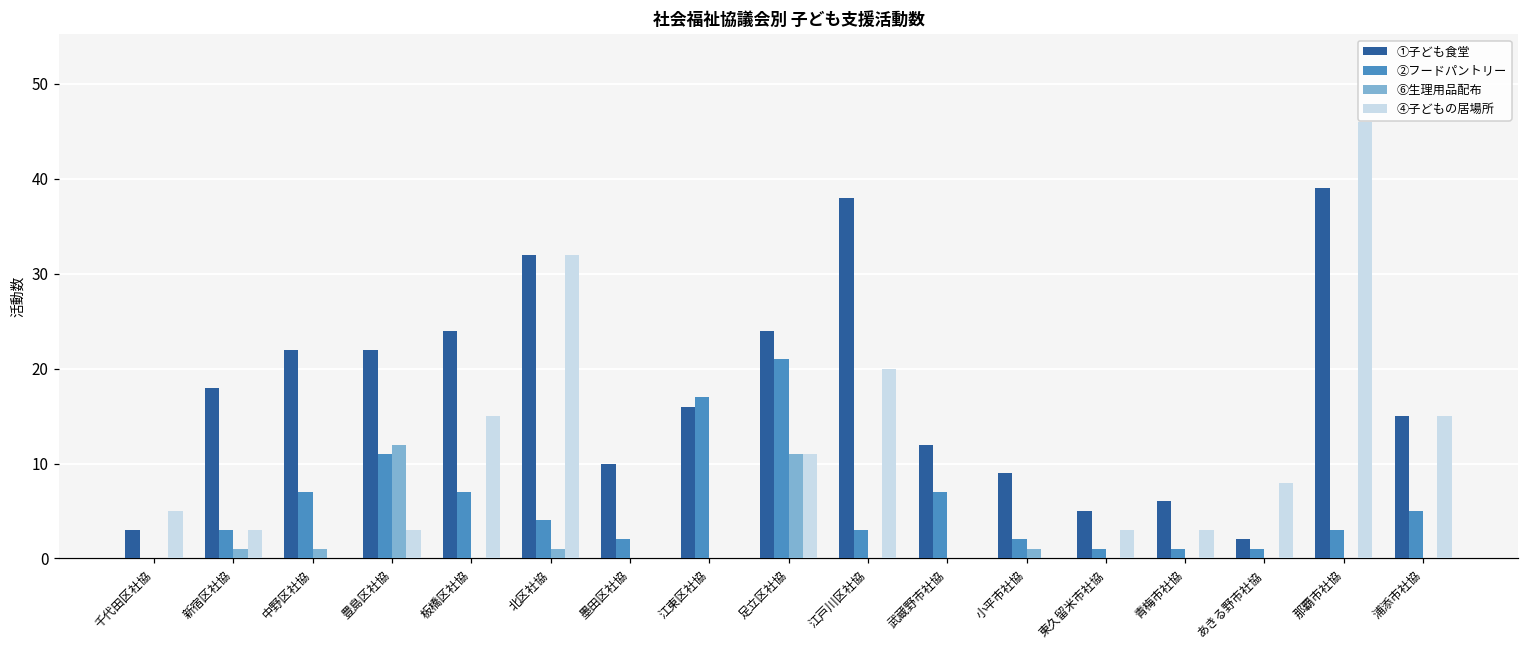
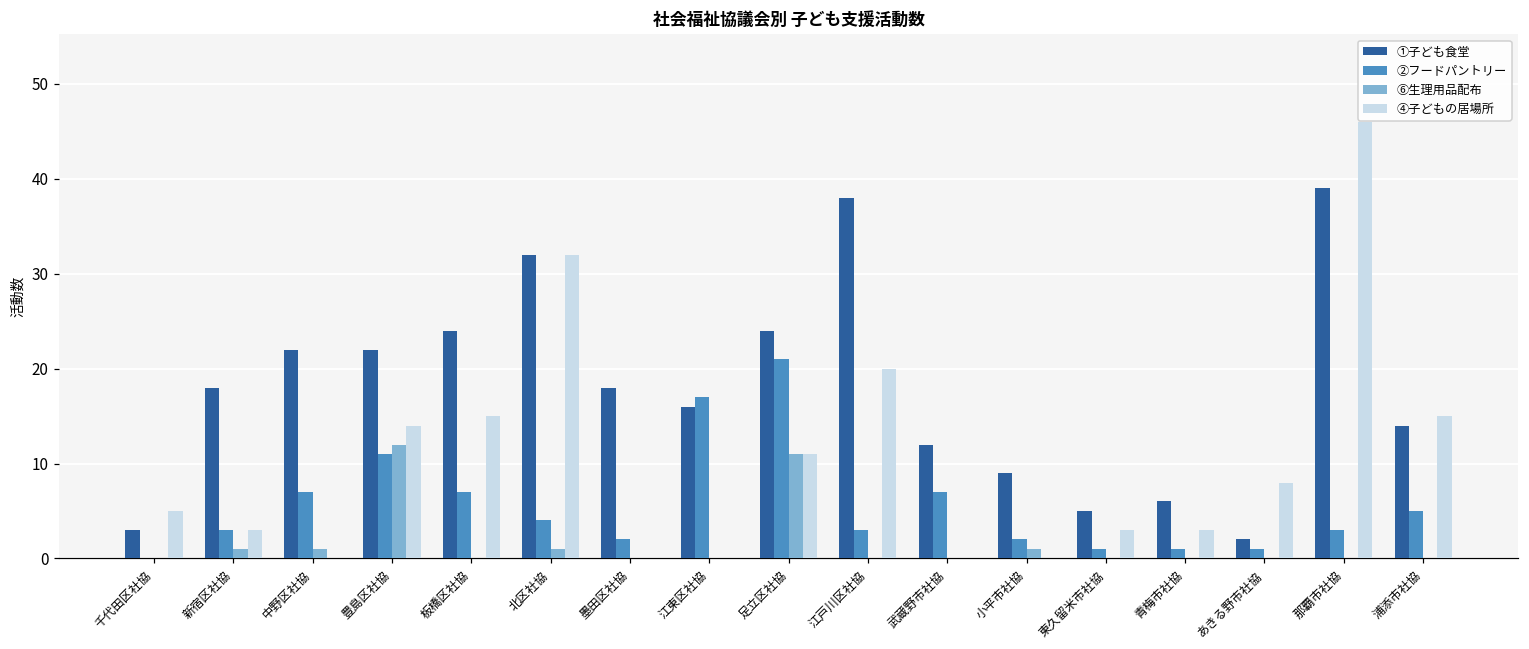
  {
    "①子ども食堂": {
      "千代田区社協": 3,
      "新宿区社協": 18,
      "中野区社協": 22,
      "豊島区社協": 22,
      "板橋区社協": 24,
      "北区社協": 32,
-     "墨田区社協": 10,
+     "墨田区社協": 18,
      "江東区社協": 16,
      "足立区社協": 24,
      "江戸川区社協": 38,
      "武蔵野市社協": 12,
      "小平市社協": 9,
      "東久留米市社協": 5,
      "青梅市社協": 6,
      "あきる野市社協": 2,
      "那覇市社協": 39,
-     "浦添市社協": 15
+     "浦添市社協": 14
    },
    "②フードパントリー": {
      "千代田区社協": 0,
      "新宿区社協": 3,
      "中野区社協": 7,
      "豊島区社協": 11,
      "板橋区社協": 7,
      "北区社協": 4,
      "墨田区社協": 2,
      "江東区社協": 17,
      "足立区社協": 21,
      "江戸川区社協": 3,
      "武蔵野市社協": 7,
      "小平市社協": 2,
      "東久留米市社協": 1,
      "青梅市社協": 1,
      "あきる野市社協": 1,
      "那覇市社協": 3,
      "浦添市社協": 5
    },
    "⑥生理用品配布": {
      "千代田区社協": 0,
      "新宿区社協": 1,
      "中野区社協": 1,
      "豊島区社協": 12,
      "板橋区社協": 0,
      "北区社協": 1,
      "墨田区社協": 0,
      "江東区社協": 0,
      "足立区社協": 11,
      "江戸川区社協": 0,
      "武蔵野市社協": 0,
      "小平市社協": 1,
      "東久留米市社協": 0,
      "青梅市社協": 0,
      "あきる野市社協": 0,
      "那覇市社協": 0,
      "浦添市社協": 0
    },
    "④子どもの居場所": {
      "千代田区社協": 5,
      "新宿区社協": 3,
      "中野区社協": 0,
-     "豊島区社協": 3,
+     "豊島区社協": 14,
      "板橋区社協": 15,
      "北区社協": 32,
      "墨田区社協": 0,
      "江東区社協": 0,
      "足立区社協": 11,
      "江戸川区社協": 20,
      "武蔵野市社協": 0,
      "小平市社協": 0,
      "東久留米市社協": 3,
      "青梅市社協": 3,
      "あきる野市社協": 8,
      "那覇市社協": 46,
      "浦添市社協": 15
    }
  }
